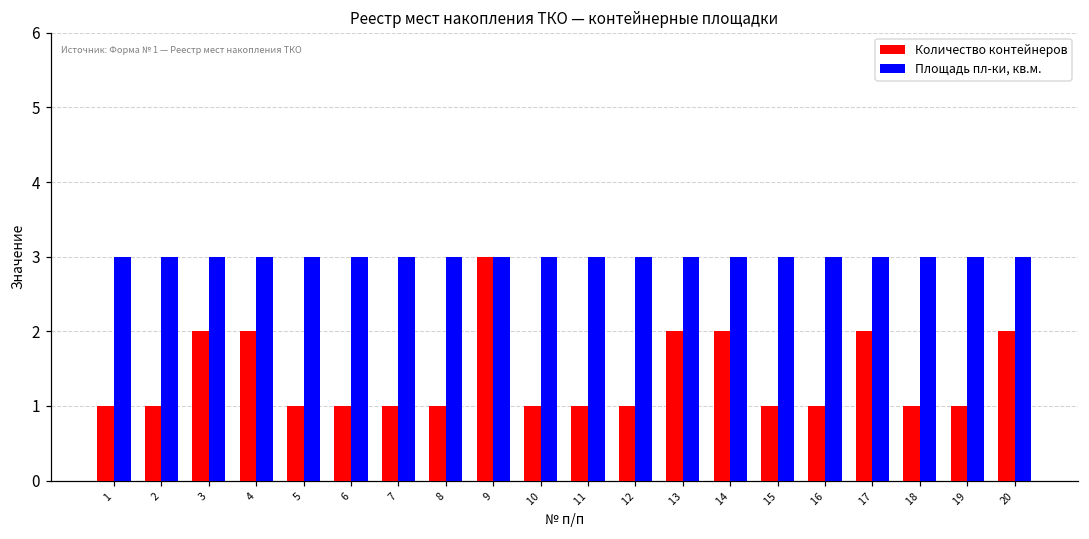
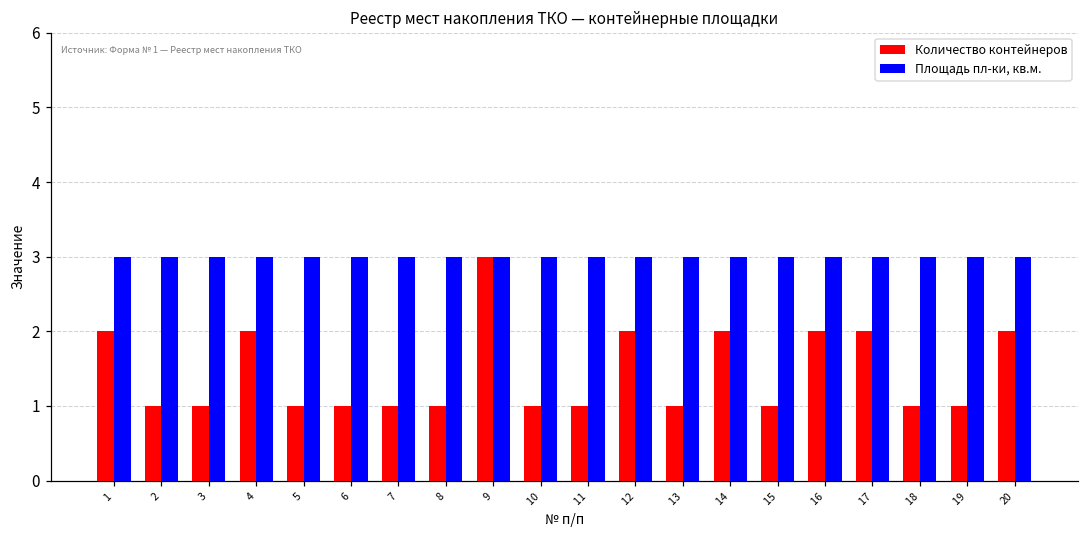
  {
    "Количество контейнеров": {
-     "1": 1,
+     "1": 2,
      "2": 1,
-     "3": 2,
+     "3": 1,
      "4": 2,
      "5": 1,
      "6": 1,
      "7": 1,
      "8": 1,
      "9": 3,
      "10": 1,
      "11": 1,
-     "12": 1,
-     "13": 2,
+     "12": 2,
+     "13": 1,
      "14": 2,
      "15": 1,
-     "16": 1,
+     "16": 2,
      "17": 2,
      "18": 1,
      "19": 1,
      "20": 2
    },
    "Площадь пл-ки, кв.м.": {
      "1": 3,
      "2": 3,
      "3": 3,
      "4": 3,
      "5": 3,
      "6": 3,
      "7": 3,
      "8": 3,
      "9": 3,
      "10": 3,
      "11": 3,
      "12": 3,
      "13": 3,
      "14": 3,
      "15": 3,
      "16": 3,
      "17": 3,
      "18": 3,
      "19": 3,
      "20": 3
    }
  }
